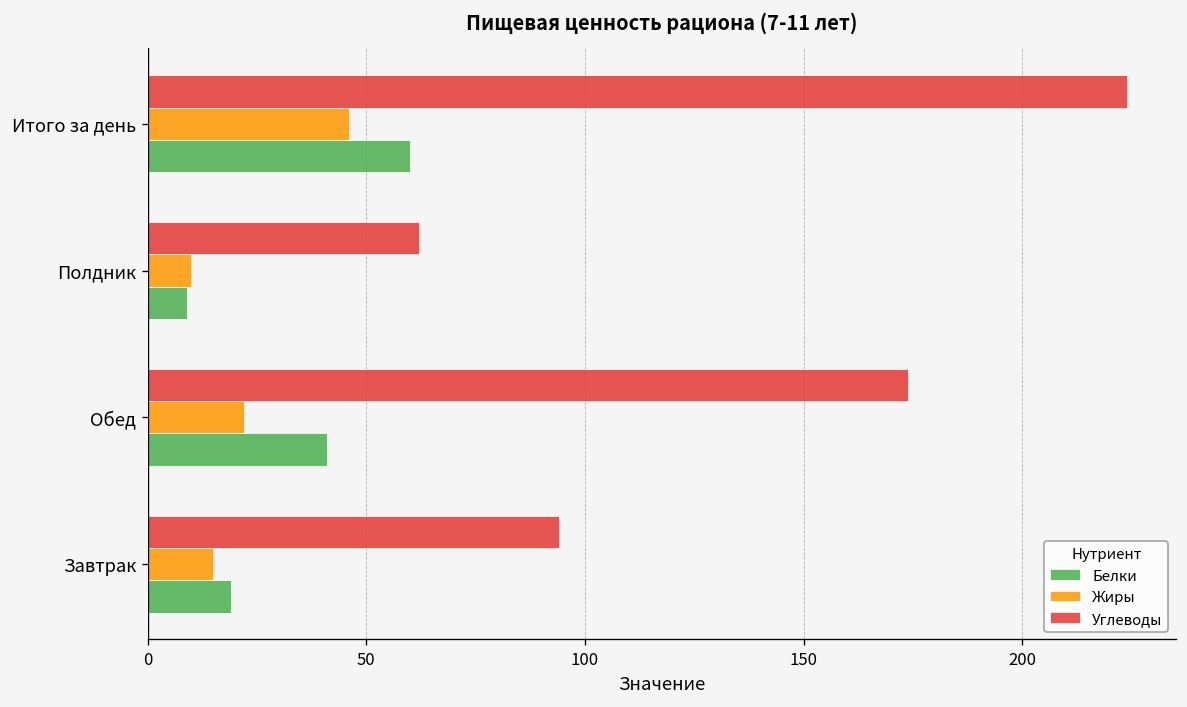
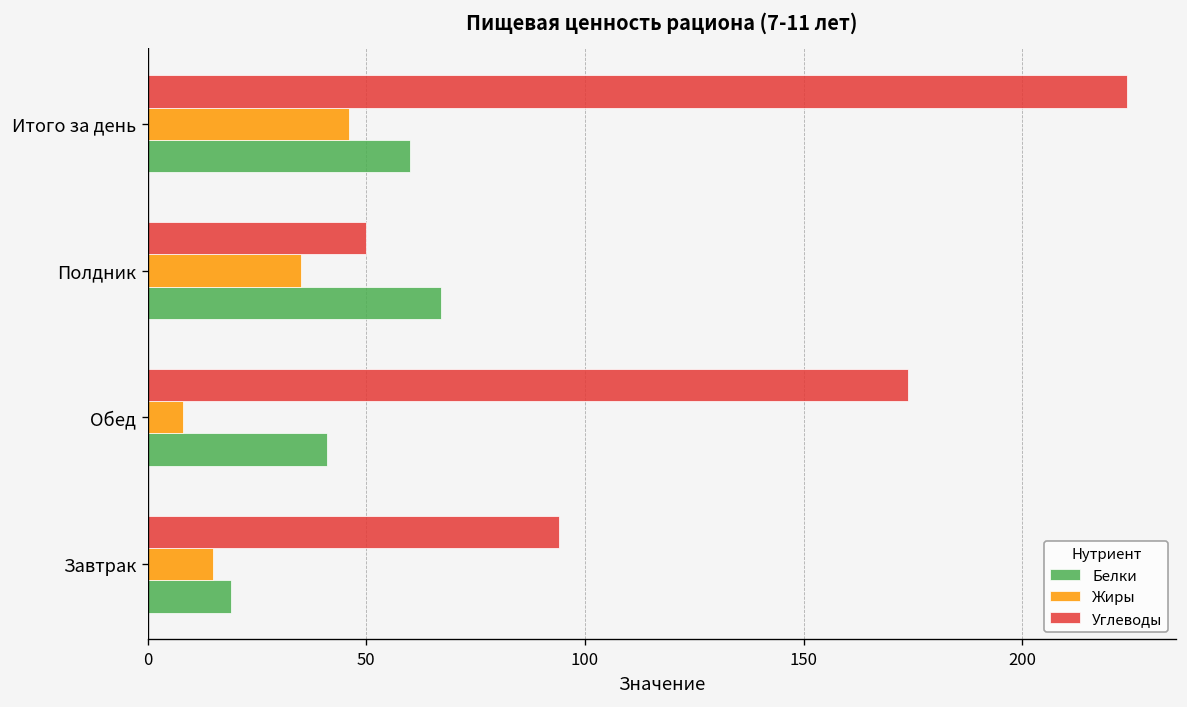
  {
    "Белки": {
      "Итого за день": 60,
-     "Полдник": 9,
+     "Полдник": 67,
      "Обед": 41,
      "Завтрак": 19
    },
    "Жиры": {
      "Итого за день": 46,
-     "Полдник": 10,
-     "Обед": 22,
+     "Полдник": 35,
+     "Обед": 8,
      "Завтрак": 15
    },
    "Углеводы": {
      "Итого за день": 224,
-     "Полдник": 62,
+     "Полдник": 50,
      "Обед": 174,
      "Завтрак": 94
    }
  }
